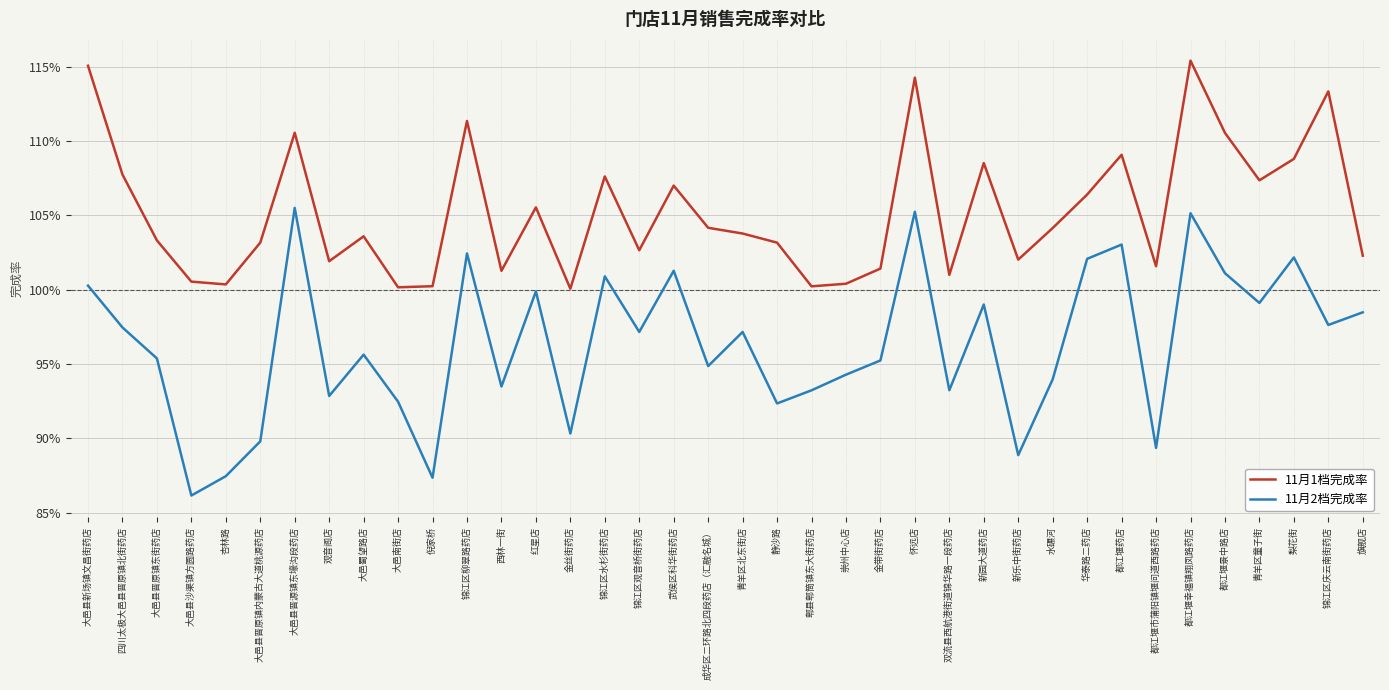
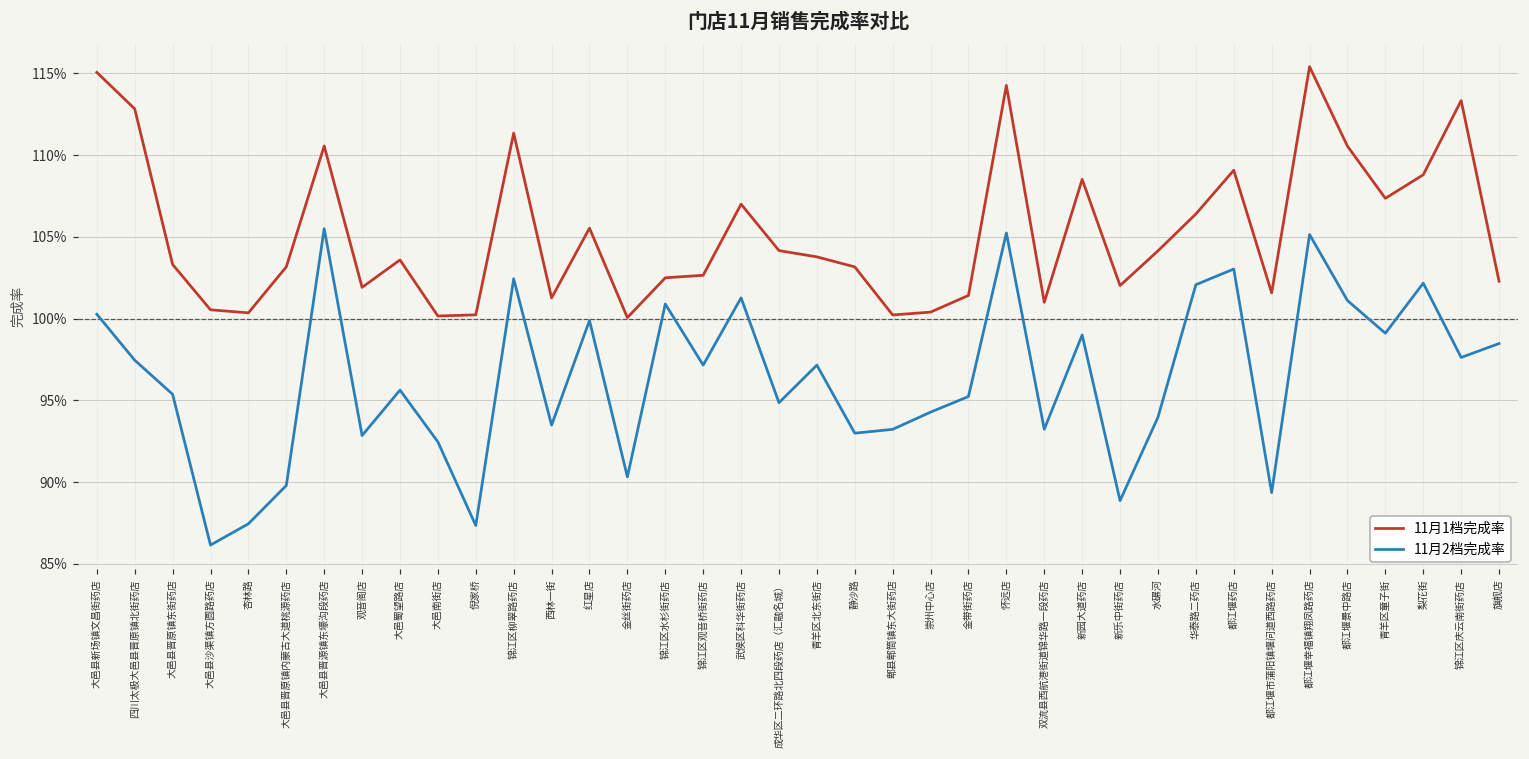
  {
    "11月1档完成率": {
      "大邑县新场镇文昌街药店": "115.1%",
-     "四川太极大邑县晋原镇北街药店": "107.7%",
+     "四川太极大邑县晋原镇北街药店": "112.8%",
      "大邑县晋原镇东街药店": "103.3%",
      "大邑县沙渠镇方圆路药店": "100.5%",
      "杏林路": "100.4%",
      "大邑县晋原镇内蒙古大道桃源药店": "103.2%",
      "大邑县晋源镇东壕沟段药店": "110.6%",
      "观音阁店": "101.9%",
      "大邑蜀望路店": "103.6%",
      "大邑南街店": "100.2%",
      "倪家桥": "100.2%",
      "锦江区柳翠路药店": "111.3%",
      "西林一街": "101.3%",
      "红星店": "105.5%",
      "金丝街药店": "100.1%",
-     "锦江区水杉街药店": "107.6%",
+     "锦江区水杉街药店": "102.5%",
      "锦江区观音桥街药店": "102.7%",
      "武侯区科华街药店": "107.0%",
      "成华区二环路北四段药店（汇融名城）": "104.2%",
      "青羊区北东街店": "103.8%",
      "静沙路": "103.2%",
      "郫县郫筒镇东大街药店": "100.2%",
      "崇州中心店": "100.4%",
      "金带街药店": "101.4%",
      "怀远店": "114.3%",
      "双流县西航港街道锦华路一段药店": "101.0%",
      "新园大道药店": "108.5%",
      "新乐中街药店": "102.0%",
      "水碾河": "104.1%",
      "华泰路二药店": "106.4%",
      "都江堰药店": "109.1%",
      "都江堰市蒲阳镇堰问道西路药店": "101.6%",
      "都江堰幸福镇翔凤路药店": "115.4%",
      "都江堰景中路店": "110.6%",
      "青羊区童子街": "107.4%",
      "梨花街": "108.8%",
      "锦江区庆云南街药店": "113.3%",
      "旗舰店": "102.3%"
    },
    "11月2档完成率": {
      "大邑县新场镇文昌街药店": "100.3%",
      "四川太极大邑县晋原镇北街药店": "97.5%",
      "大邑县晋原镇东街药店": "95.4%",
      "大邑县沙渠镇方圆路药店": "86.2%",
      "杏林路": "87.5%",
      "大邑县晋原镇内蒙古大道桃源药店": "89.8%",
      "大邑县晋源镇东壕沟段药店": "105.5%",
      "观音阁店": "92.9%",
      "大邑蜀望路店": "95.6%",
      "大邑南街店": "92.5%",
      "倪家桥": "87.4%",
      "锦江区柳翠路药店": "102.4%",
      "西林一街": "93.5%",
      "红星店": "99.9%",
      "金丝街药店": "90.3%",
      "锦江区水杉街药店": "100.9%",
      "锦江区观音桥街药店": "97.2%",
      "武侯区科华街药店": "101.3%",
      "成华区二环路北四段药店（汇融名城）": "94.9%",
      "青羊区北东街店": "97.2%",
-     "静沙路": "92.3%",
+     "静沙路": "93.0%",
      "郫县郫筒镇东大街药店": "93.2%",
      "崇州中心店": "94.3%",
      "金带街药店": "95.2%",
      "怀远店": "105.2%",
      "双流县西航港街道锦华路一段药店": "93.2%",
      "新园大道药店": "99.0%",
      "新乐中街药店": "88.9%",
      "水碾河": "94.0%",
      "华泰路二药店": "102.1%",
      "都江堰药店": "103.0%",
      "都江堰市蒲阳镇堰问道西路药店": "89.4%",
      "都江堰幸福镇翔凤路药店": "105.1%",
      "都江堰景中路店": "101.1%",
      "青羊区童子街": "99.1%",
      "梨花街": "102.2%",
      "锦江区庆云南街药店": "97.6%",
      "旗舰店": "98.5%"
    }
  }
